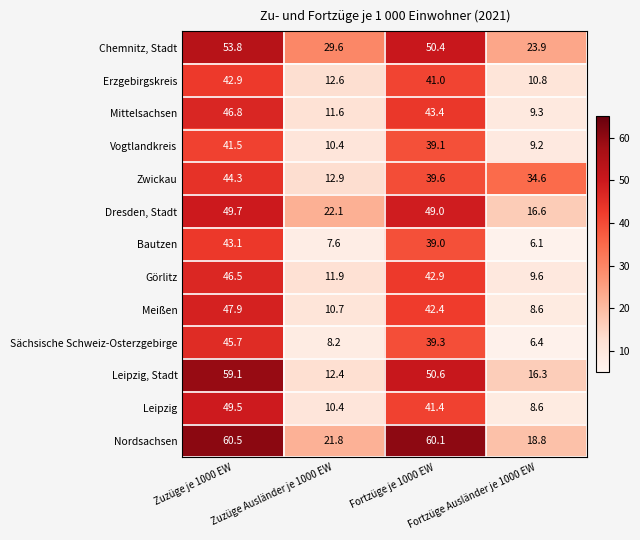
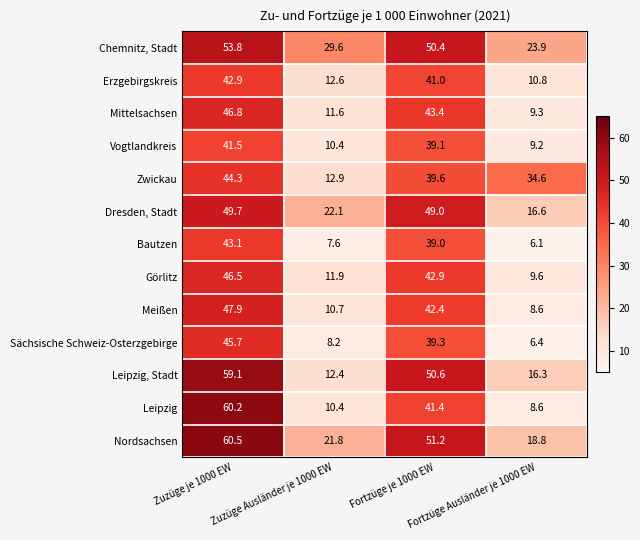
  {
    "Chemnitz, Stadt": {
      "Zuzüge je 1000 EW": 53.8,
      "Zuzüge Ausländer je 1000 EW": 29.6,
      "Fortzüge je 1000 EW": 50.4,
      "Fortzüge Ausländer je 1000 EW": 23.9
    },
    "Erzgebirgskreis": {
      "Zuzüge je 1000 EW": 42.9,
      "Zuzüge Ausländer je 1000 EW": 12.6,
      "Fortzüge je 1000 EW": 41.0,
      "Fortzüge Ausländer je 1000 EW": 10.8
    },
    "Mittelsachsen": {
      "Zuzüge je 1000 EW": 46.8,
      "Zuzüge Ausländer je 1000 EW": 11.6,
      "Fortzüge je 1000 EW": 43.4,
      "Fortzüge Ausländer je 1000 EW": 9.3
    },
    "Vogtlandkreis": {
      "Zuzüge je 1000 EW": 41.5,
      "Zuzüge Ausländer je 1000 EW": 10.4,
      "Fortzüge je 1000 EW": 39.1,
      "Fortzüge Ausländer je 1000 EW": 9.2
    },
    "Zwickau": {
      "Zuzüge je 1000 EW": 44.3,
      "Zuzüge Ausländer je 1000 EW": 12.9,
      "Fortzüge je 1000 EW": 39.6,
      "Fortzüge Ausländer je 1000 EW": 34.6
    },
    "Dresden, Stadt": {
      "Zuzüge je 1000 EW": 49.7,
      "Zuzüge Ausländer je 1000 EW": 22.1,
      "Fortzüge je 1000 EW": 49.0,
      "Fortzüge Ausländer je 1000 EW": 16.6
    },
    "Bautzen": {
      "Zuzüge je 1000 EW": 43.1,
      "Zuzüge Ausländer je 1000 EW": 7.6,
      "Fortzüge je 1000 EW": 39.0,
      "Fortzüge Ausländer je 1000 EW": 6.1
    },
    "Görlitz": {
      "Zuzüge je 1000 EW": 46.5,
      "Zuzüge Ausländer je 1000 EW": 11.9,
      "Fortzüge je 1000 EW": 42.9,
      "Fortzüge Ausländer je 1000 EW": 9.6
    },
    "Meißen": {
      "Zuzüge je 1000 EW": 47.9,
      "Zuzüge Ausländer je 1000 EW": 10.7,
      "Fortzüge je 1000 EW": 42.4,
      "Fortzüge Ausländer je 1000 EW": 8.6
    },
    "Sächsische Schweiz-Osterzgebirge": {
      "Zuzüge je 1000 EW": 45.7,
      "Zuzüge Ausländer je 1000 EW": 8.2,
      "Fortzüge je 1000 EW": 39.3,
      "Fortzüge Ausländer je 1000 EW": 6.4
    },
    "Leipzig, Stadt": {
      "Zuzüge je 1000 EW": 59.1,
      "Zuzüge Ausländer je 1000 EW": 12.4,
      "Fortzüge je 1000 EW": 50.6,
      "Fortzüge Ausländer je 1000 EW": 16.3
    },
    "Leipzig": {
-     "Zuzüge je 1000 EW": 49.5,
+     "Zuzüge je 1000 EW": 60.2,
      "Zuzüge Ausländer je 1000 EW": 10.4,
      "Fortzüge je 1000 EW": 41.4,
      "Fortzüge Ausländer je 1000 EW": 8.6
    },
    "Nordsachsen": {
      "Zuzüge je 1000 EW": 60.5,
      "Zuzüge Ausländer je 1000 EW": 21.8,
-     "Fortzüge je 1000 EW": 60.1,
+     "Fortzüge je 1000 EW": 51.2,
      "Fortzüge Ausländer je 1000 EW": 18.8
    }
  }
